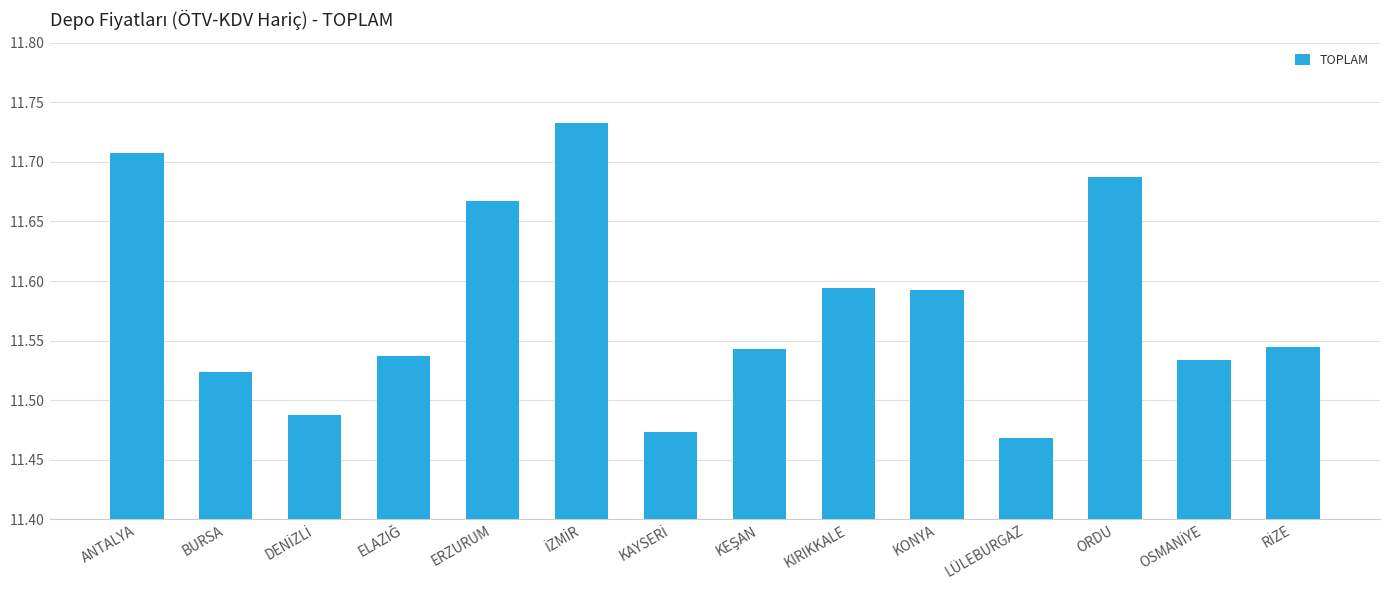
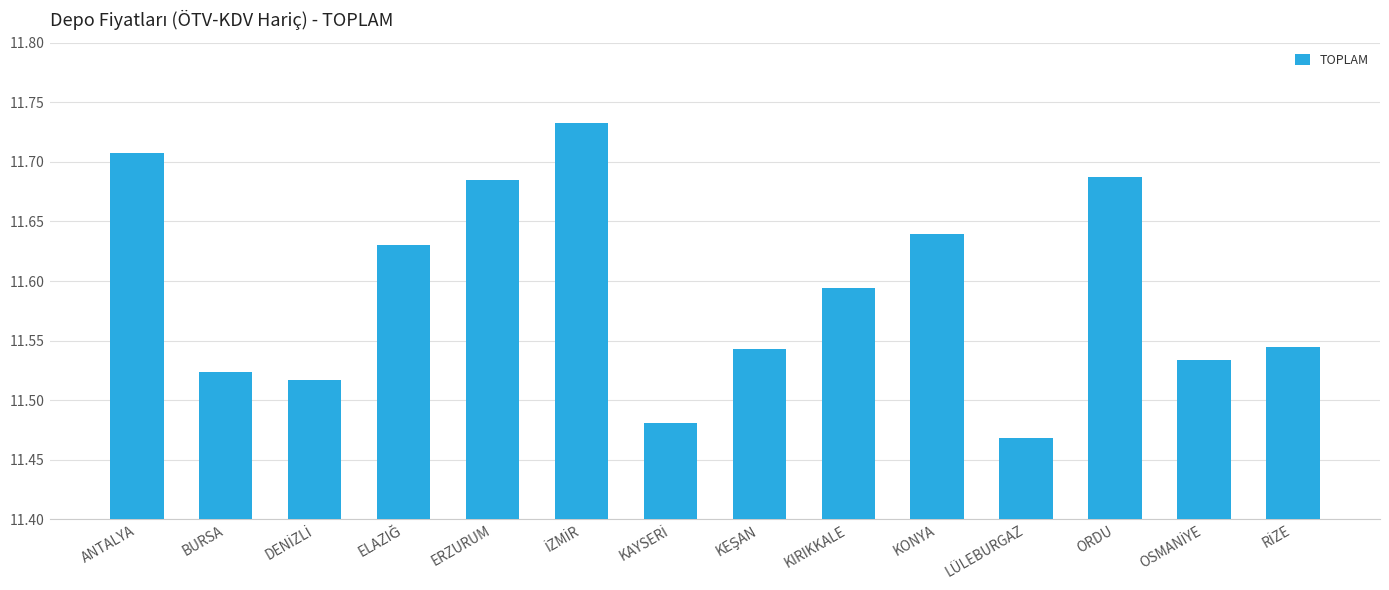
  {
    "ANTALYA": 11.708,
    "BURSA": 11.524,
-   "DENİZLİ": 11.488,
-   "ELAZIĞ": 11.537,
-   "ERZURUM": 11.667,
+   "DENİZLİ": 11.517,
+   "ELAZIĞ": 11.630,
+   "ERZURUM": 11.685,
    "İZMİR": 11.732,
-   "KAYSERİ": 11.474,
+   "KAYSERİ": 11.481,
    "KEŞAN": 11.543,
    "KIRIKKALE": 11.594,
-   "KONYA": 11.592,
+   "KONYA": 11.639,
    "LÜLEBURGAZ": 11.468,
    "ORDU": 11.687,
    "OSMANİYE": 11.534,
    "RİZE": 11.545
  }
